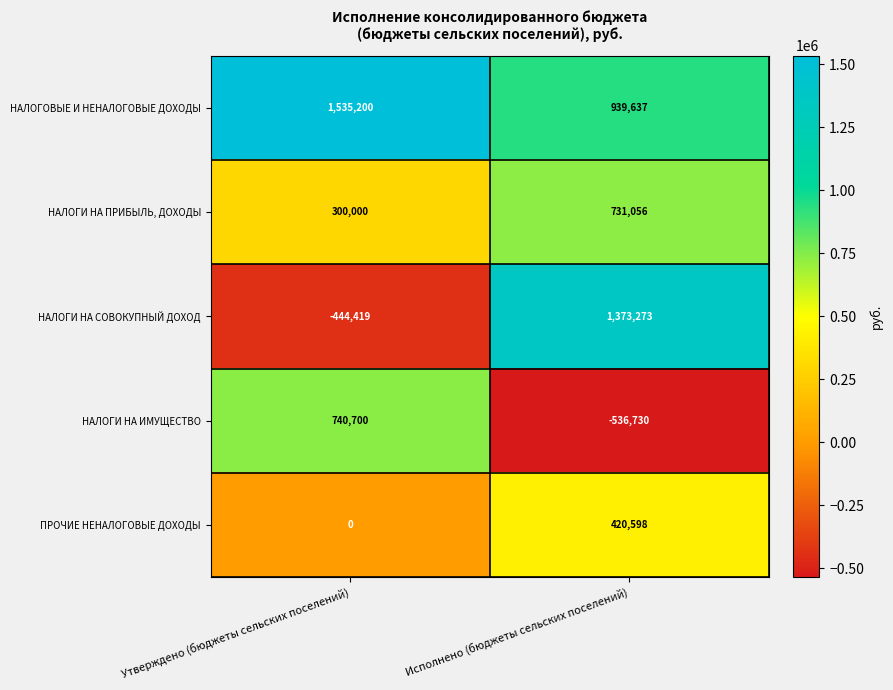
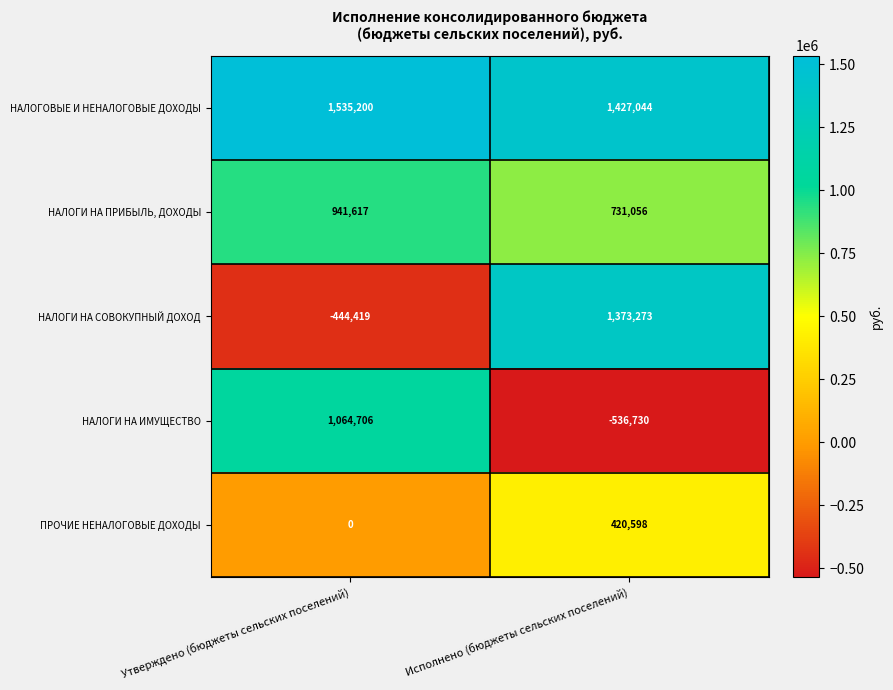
  {
    "НАЛОГОВЫЕ И НЕНАЛОГОВЫЕ ДОХОДЫ": {
      "Утверждено (бюджеты сельских поселений)": "1,535,200",
-     "Исполнено (бюджеты сельских поселений)": "939,637"
+     "Исполнено (бюджеты сельских поселений)": "1,427,044"
    },
    "НАЛОГИ НА ПРИБЫЛЬ, ДОХОДЫ": {
-     "Утверждено (бюджеты сельских поселений)": "300,000",
+     "Утверждено (бюджеты сельских поселений)": "941,617",
      "Исполнено (бюджеты сельских поселений)": "731,056"
    },
    "НАЛОГИ НА СОВОКУПНЫЙ ДОХОД": {
      "Утверждено (бюджеты сельских поселений)": "-444,419",
      "Исполнено (бюджеты сельских поселений)": "1,373,273"
    },
    "НАЛОГИ НА ИМУЩЕСТВО": {
-     "Утверждено (бюджеты сельских поселений)": "740,700",
+     "Утверждено (бюджеты сельских поселений)": "1,064,706",
      "Исполнено (бюджеты сельских поселений)": "-536,730"
    },
    "ПРОЧИЕ НЕНАЛОГОВЫЕ ДОХОДЫ": {
      "Утверждено (бюджеты сельских поселений)": "0",
      "Исполнено (бюджеты сельских поселений)": "420,598"
    }
  }
